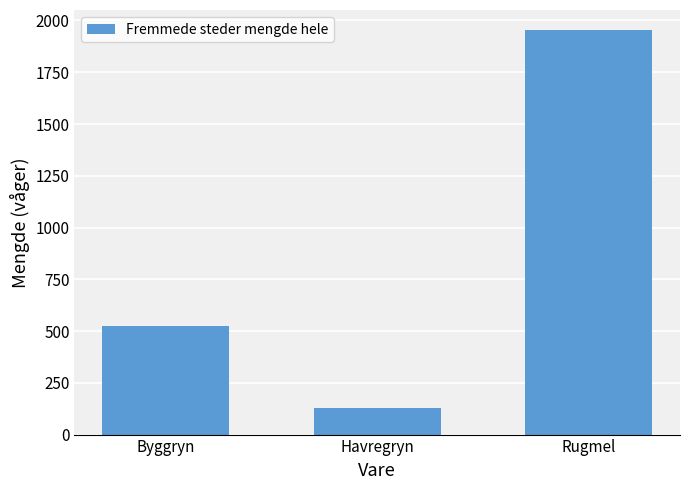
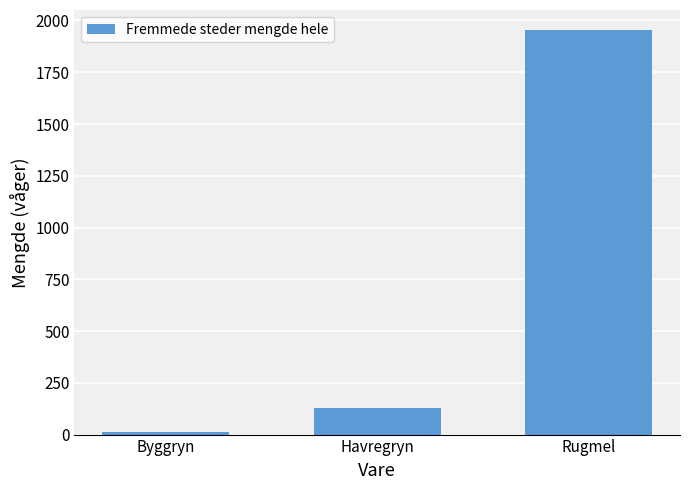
  {
-   "Byggryn": 520,
+   "Byggryn": 10,
    "Havregryn": 130,
    "Rugmel": 1950
  }
